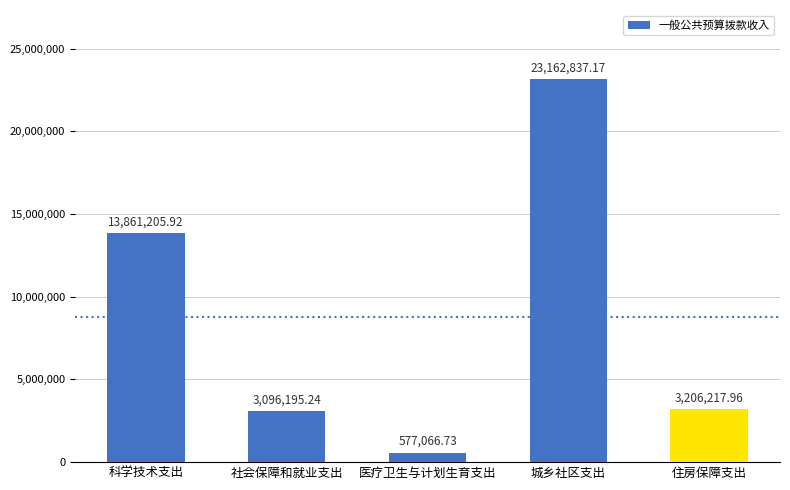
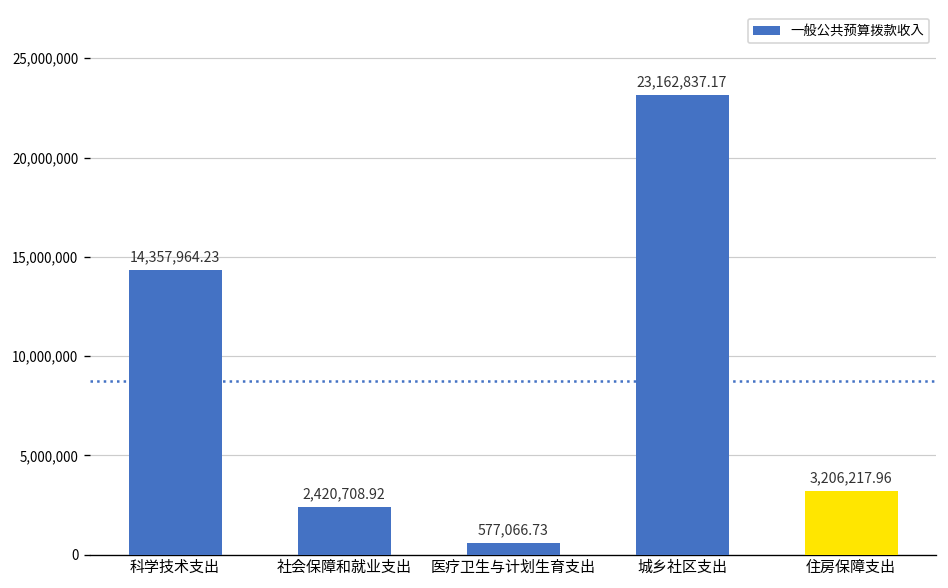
  {
-   "科学技术支出": "13,861,205.92",
-   "社会保障和就业支出": "3,096,195.24",
+   "科学技术支出": "14,357,964.23",
+   "社会保障和就业支出": "2,420,708.92",
    "医疗卫生与计划生育支出": "577,066.73",
    "城乡社区支出": "23,162,837.17",
    "住房保障支出": "3,206,217.96"
  }
